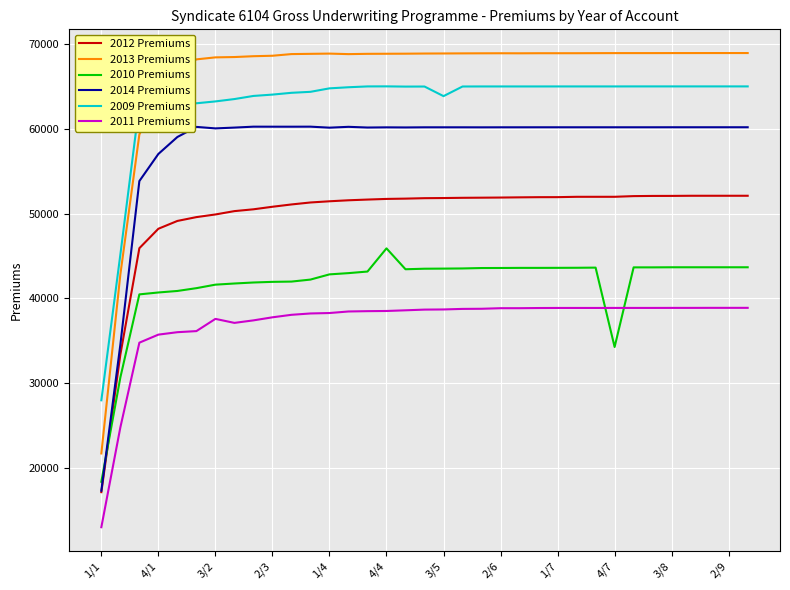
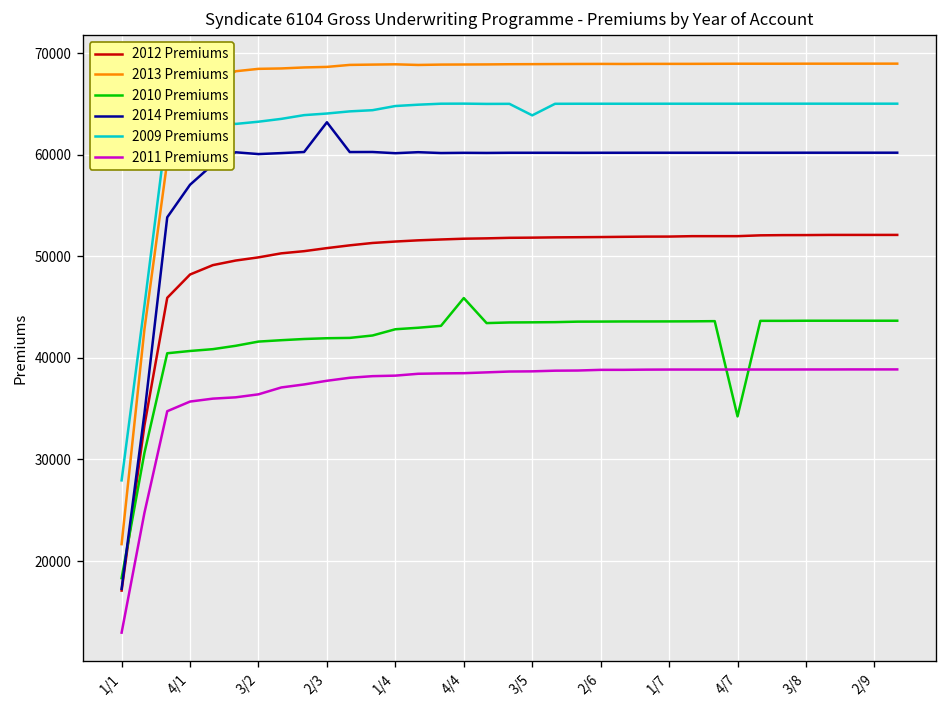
  {
    "2012 Premiums": {
      "4/1": 48000,
      "3/2": 50000,
      "2/3": 51000,
      "1/4": 51000,
      "4/4": 52000,
      "3/5": 52000,
      "2/6": 52000,
      "1/7": 52000,
      "4/7": 52000,
      "3/8": 52000,
      "2/9": 52000
    },
    "2013 Premiums": {
      "1/1": 22000,
      "3/2": 68000,
      "2/3": 69000,
      "1/4": 69000,
      "4/4": 69000,
      "3/5": 69000,
      "2/6": 69000,
      "1/7": 69000,
      "4/7": 69000,
      "3/8": 69000,
      "2/9": 69000
    },
    "2010 Premiums": {
      "1/1": 18000,
      "4/1": 41000,
      "3/2": 42000,
      "2/3": 42000,
      "1/4": 43000,
      "4/4": 46000,
      "3/5": 43000,
      "2/6": 44000,
      "1/7": 44000,
      "4/7": 34000,
      "3/8": 44000,
      "2/9": 44000
    },
    "2014 Premiums": {
      "4/1": 57000,
      "3/2": 60000,
-     "2/3": 60000,
+     "2/3": 63000,
      "1/4": 60000,
      "4/4": 60000,
      "3/5": 60000,
      "2/6": 60000,
      "1/7": 60000,
      "4/7": 60000,
      "3/8": 60000,
      "2/9": 60000
    },
    "2009 Premiums": {
      "1/1": 28000,
      "3/2": 63000,
      "2/3": 64000,
      "1/4": 65000,
      "4/4": 65000,
      "3/5": 64000,
      "2/6": 65000,
      "1/7": 65000,
      "4/7": 65000,
      "3/8": 65000,
      "2/9": 65000
    },
    "2011 Premiums": {
      "1/1": 13000,
      "4/1": 36000,
-     "3/2": 38000,
+     "3/2": 36000,
      "2/3": 38000,
      "1/4": 38000,
      "4/4": 38000,
      "3/5": 39000,
      "2/6": 39000,
      "1/7": 39000,
      "4/7": 39000,
      "3/8": 39000,
      "2/9": 39000
    }
  }
